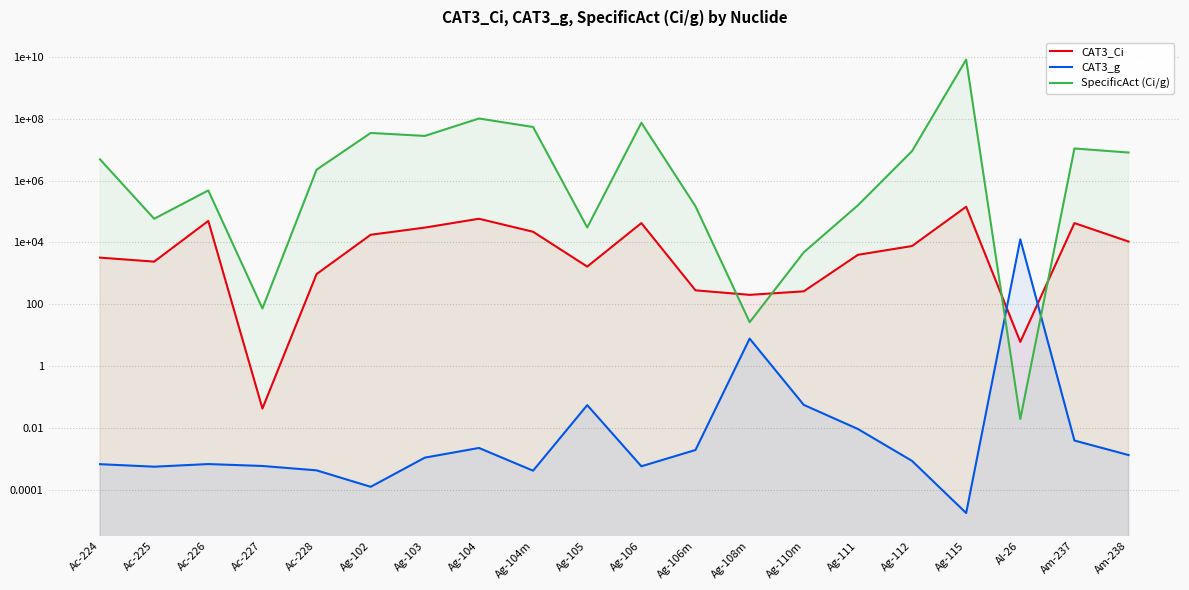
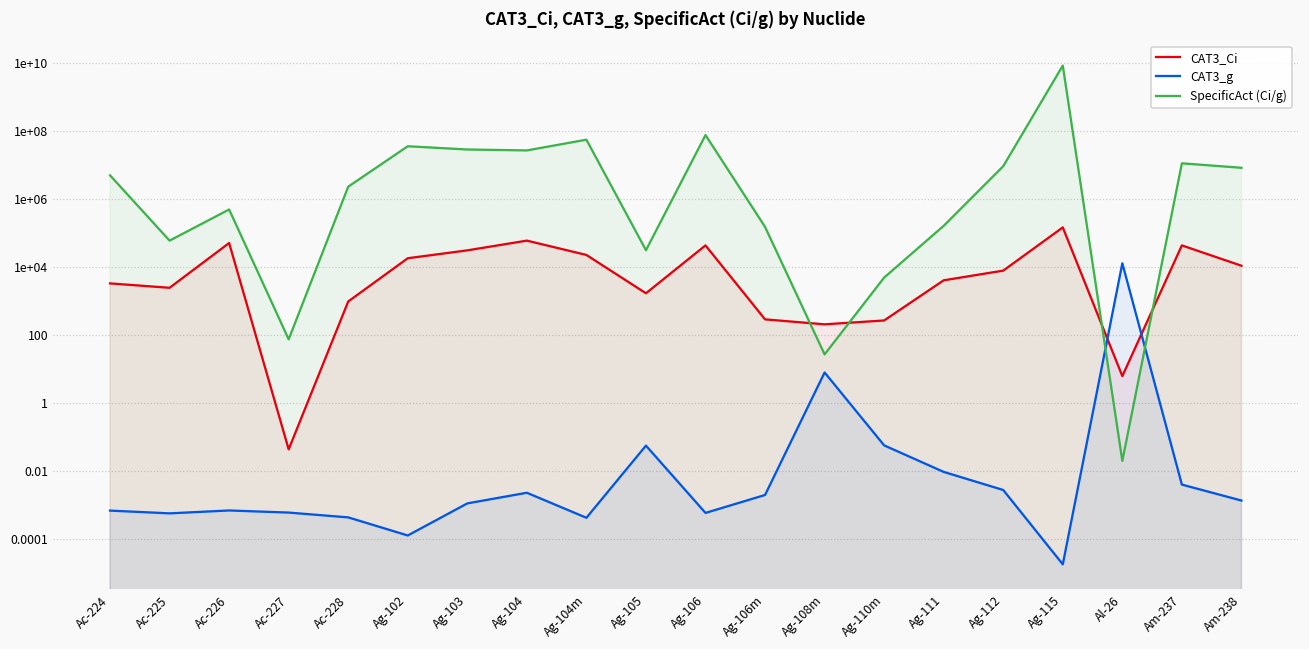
  {
    "CAT3_Ci": {
      "Ac-224": 3000,
      "Ac-225": 2000,
      "Ac-226": 50000,
      "Ac-227": 0.04,
      "Ac-228": 900,
      "Ag-102": 20000,
      "Ag-103": 30000,
      "Ag-104": 60000,
      "Ag-104m": 20000,
      "Ag-105": 2000,
      "Ag-106": 40000,
      "Ag-106m": 300,
      "Ag-108m": 200,
      "Ag-110m": 300,
      "Ag-111": 4000,
      "Ag-112": 8000,
      "Ag-115": 100000,
      "Al-26": 6,
      "Am-237": 40000,
      "Am-238": 11000
    },
    "CAT3_g": {
      "Ac-224": 0.0007,
      "Ac-225": 0.0006,
      "Ac-226": 0.0007,
      "Ac-227": 0.0006,
      "Ac-228": 0.0004,
      "Ag-102": 0.00012,
      "Ag-103": 0.0011,
      "Ag-104": 0.002,
      "Ag-104m": 0.0004,
      "Ag-105": 0.05,
      "Ag-106": 0.0006,
      "Ag-106m": 0.002,
      "Ag-108m": 8,
      "Ag-110m": 0.06,
      "Ag-111": 0.009,
-     "Ag-112": 0.0008,
+     "Ag-112": 0.003,
      "Ag-115": 0.00002,
      "Al-26": 13000,
      "Am-237": 0.004,
      "Am-238": 0.0013
    },
    "SpecificAct (Ci/g)": {
      "Ac-224": 5000000,
      "Ac-225": 60000,
      "Ac-226": 500000,
      "Ac-227": 70,
      "Ac-228": 2000000,
      "Ag-102": 30000000,
      "Ag-103": 30000000,
-     "Ag-104": 100000000,
+     "Ag-104": 30000000,
      "Ag-104m": 50000000,
      "Ag-105": 30000,
      "Ag-106": 70000000,
      "Ag-106m": 100000,
      "Ag-108m": 30,
      "Ag-110m": 5000,
      "Ag-111": 200000,
      "Ag-112": 9000000,
      "Ag-115": 8000000000,
      "Al-26": 0.02,
      "Am-237": 11000000,
      "Am-238": 8000000
    }
  }
